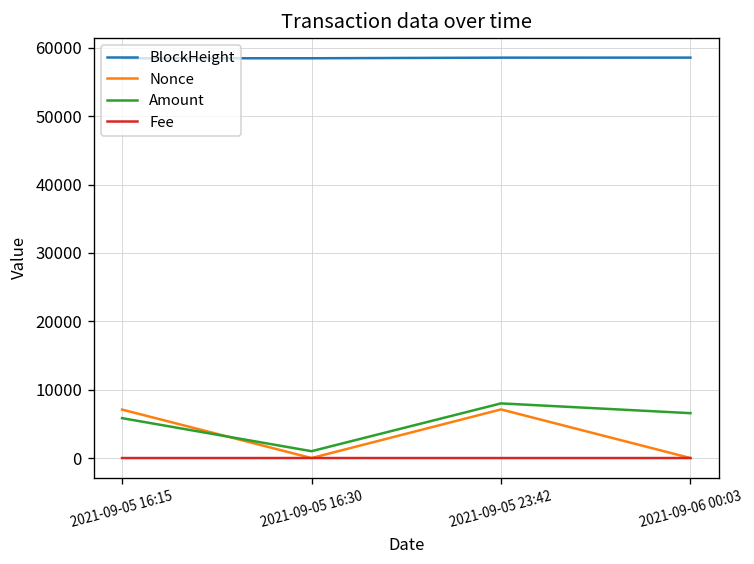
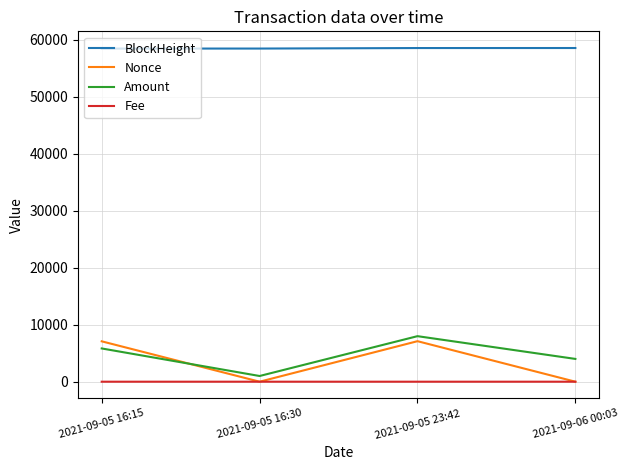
  {
    "BlockHeight": {
      "2021-09-05 16:30": 58000,
      "2021-09-05 23:42": 59000,
      "2021-09-06 00:03": 59000
    },
    "Nonce": {
      "2021-09-05 16:15": 7000,
      "2021-09-05 23:42": 7000
    },
    "Amount": {
      "2021-09-05 16:15": 6000,
      "2021-09-05 16:30": 1000,
      "2021-09-05 23:42": 8000,
-     "2021-09-06 00:03": 7000
+     "2021-09-06 00:03": 4000
    },
    "Fee": {
      "2021-09-05 16:15": 0,
      "2021-09-05 23:42": 0
    }
  }
